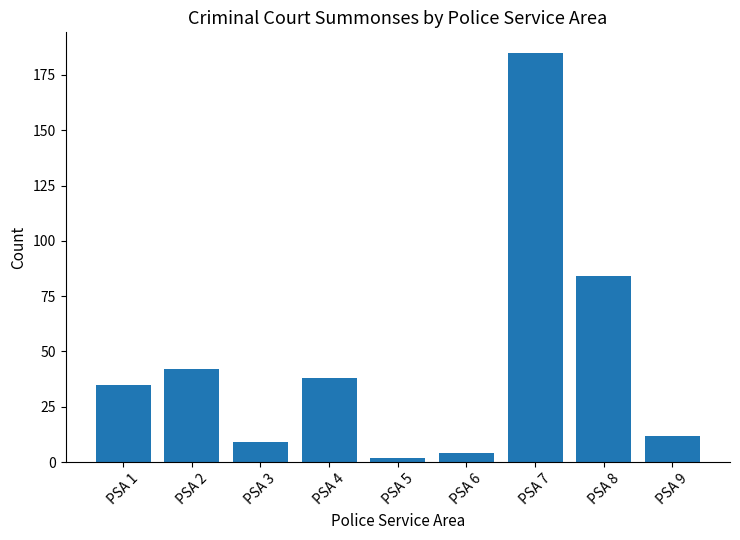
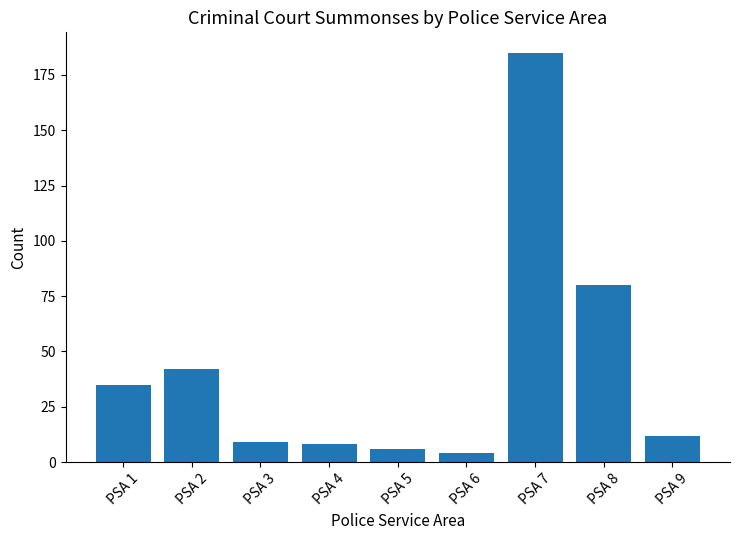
  {
    "PSA 1": 35,
    "PSA 2": 42,
    "PSA 3": 9,
-   "PSA 4": 38,
-   "PSA 5": 2,
+   "PSA 4": 8,
+   "PSA 5": 6,
    "PSA 6": 4,
    "PSA 7": 185,
-   "PSA 8": 84,
+   "PSA 8": 80,
    "PSA 9": 12
  }
